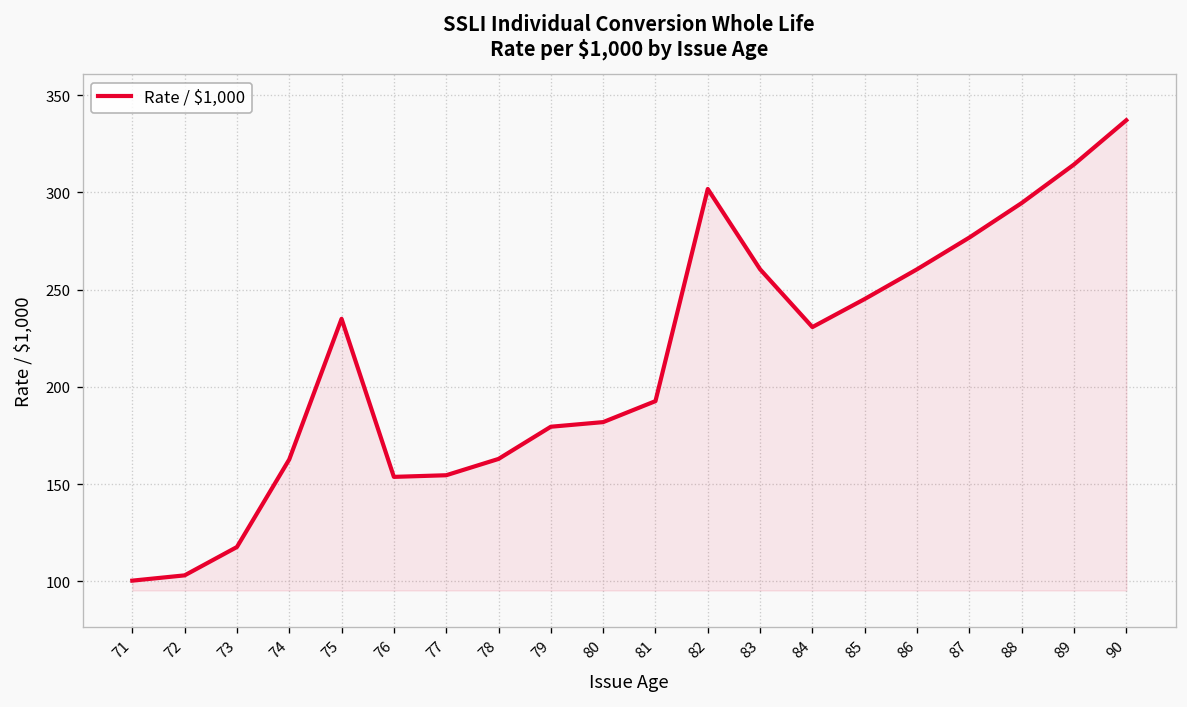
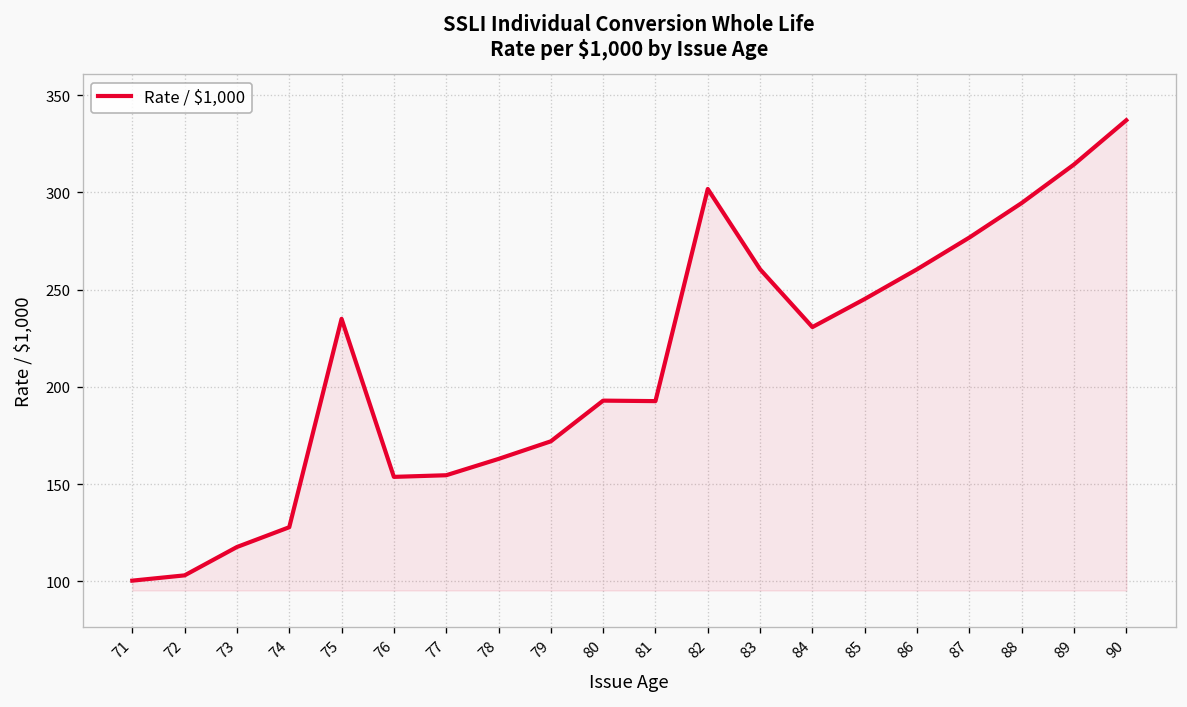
  {
    "71": 100,
    "72": 103,
    "73": 118,
-   "74": 163,
+   "74": 128,
    "75": 235,
    "76": 154,
    "77": 155,
    "78": 163,
-   "79": 179,
-   "80": 182,
+   "79": 172,
+   "80": 193,
    "81": 193,
    "82": 302,
    "83": 260,
    "84": 231,
    "85": 245,
    "86": 260,
    "87": 277,
    "88": 295,
    "89": 314,
    "90": 337
  }
